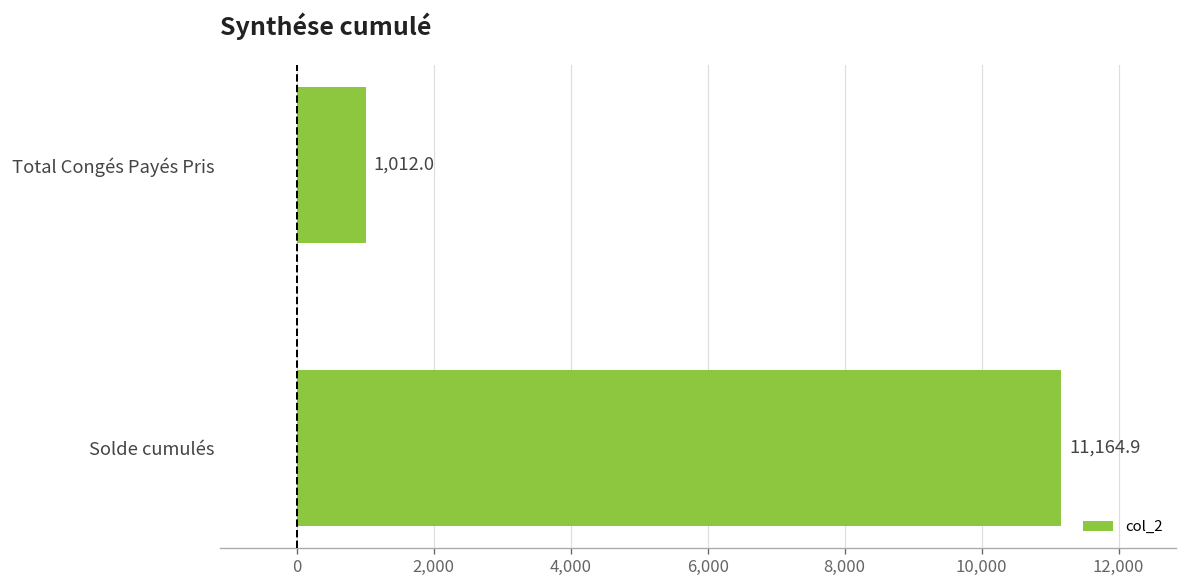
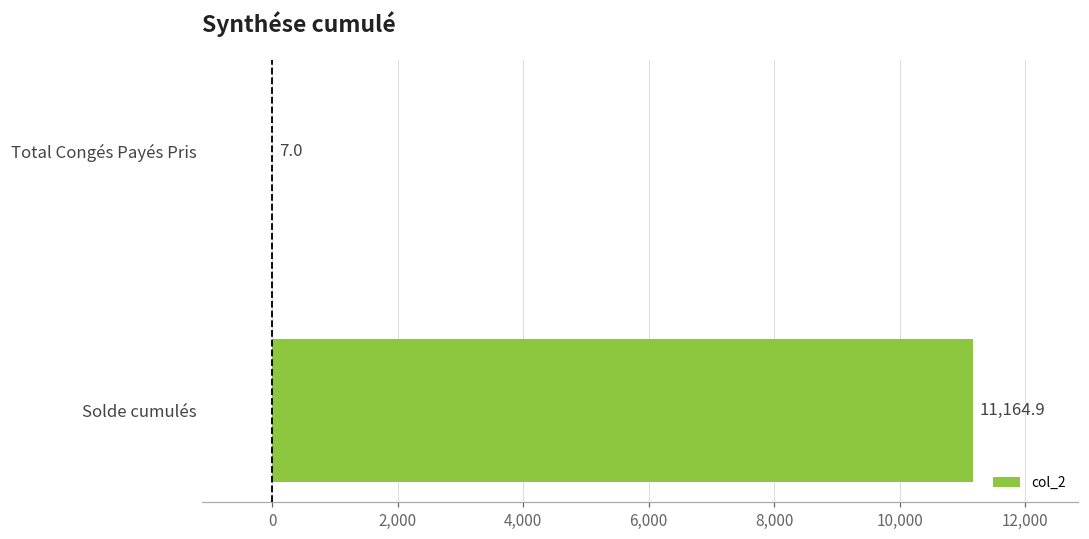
  {
-   "Total Congés Payés Pris": "1,012.0",
+   "Total Congés Payés Pris": "7.0",
    "Solde cumulés": "11,164.9"
  }
